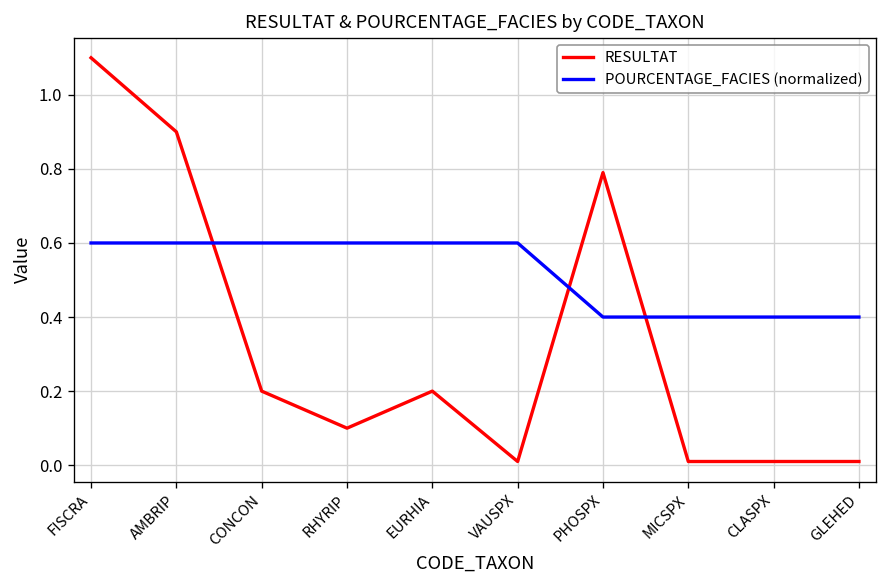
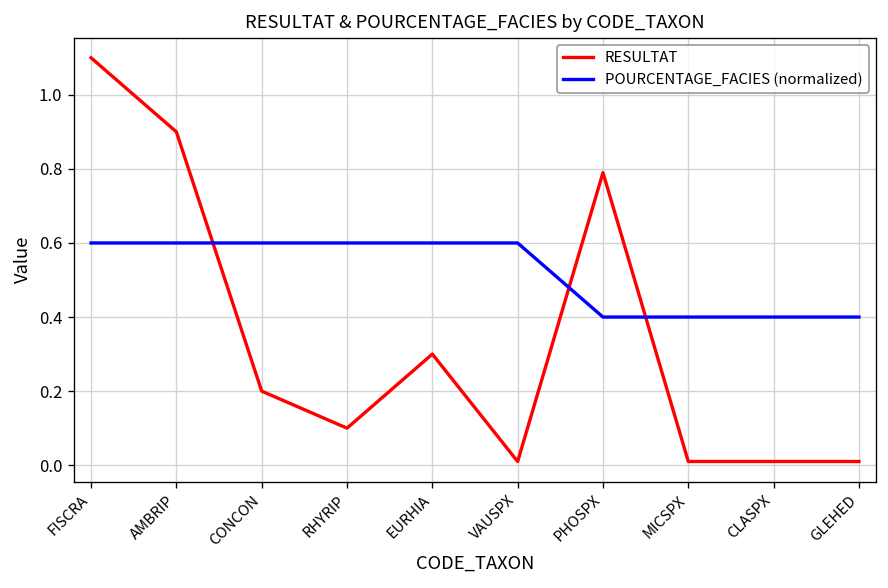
  {
    "RESULTAT": {
      "FISCRA": 1.1,
      "AMBRIP": 0.9,
      "CONCON": 0.2,
      "RHYRIP": 0.1,
-     "EURHIA": 0.2,
+     "EURHIA": 0.3,
      "VAUSPX": 0.01,
      "PHOSPX": 0.79,
      "MICSPX": 0.01,
      "CLASPX": 0.01,
      "GLEHED": 0.01
    },
    "POURCENTAGE_FACIES (normalized)": {
      "FISCRA": 0.6,
      "AMBRIP": 0.6,
      "CONCON": 0.6,
      "RHYRIP": 0.6,
      "EURHIA": 0.6,
      "VAUSPX": 0.6,
      "PHOSPX": 0.4,
      "MICSPX": 0.4,
      "CLASPX": 0.4,
      "GLEHED": 0.4
    }
  }
